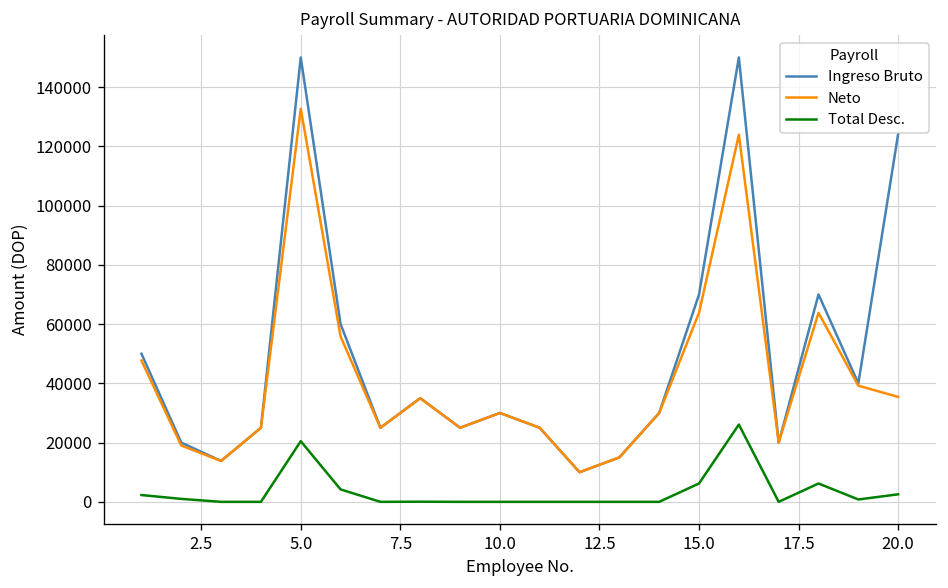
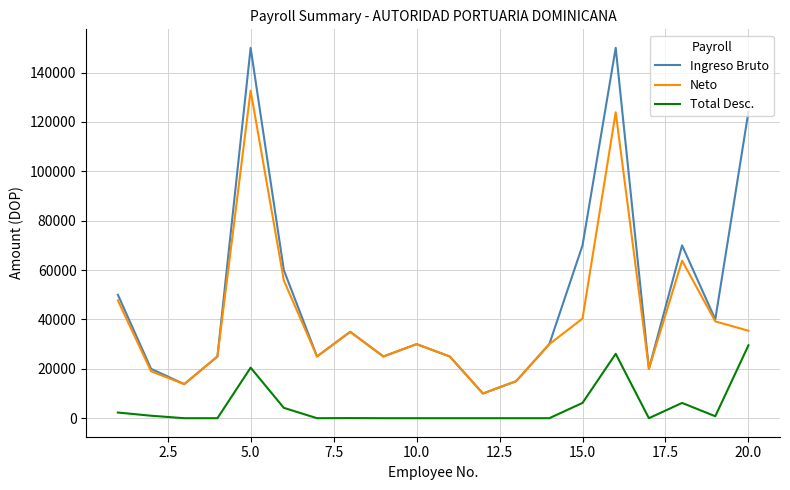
  {
    "Ingreso Bruto": {
      "5.0": 150000,
      "15.0": 70000
    },
    "Neto": {
      "5.0": 133000,
-     "15.0": 64000,
+     "15.0": 40000,
      "20.0": 35000
    },
    "Total Desc.": {
      "5.0": 20000,
      "10.0": 0,
      "15.0": 6000,
-     "20.0": 3000
+     "20.0": 30000
    }
  }
